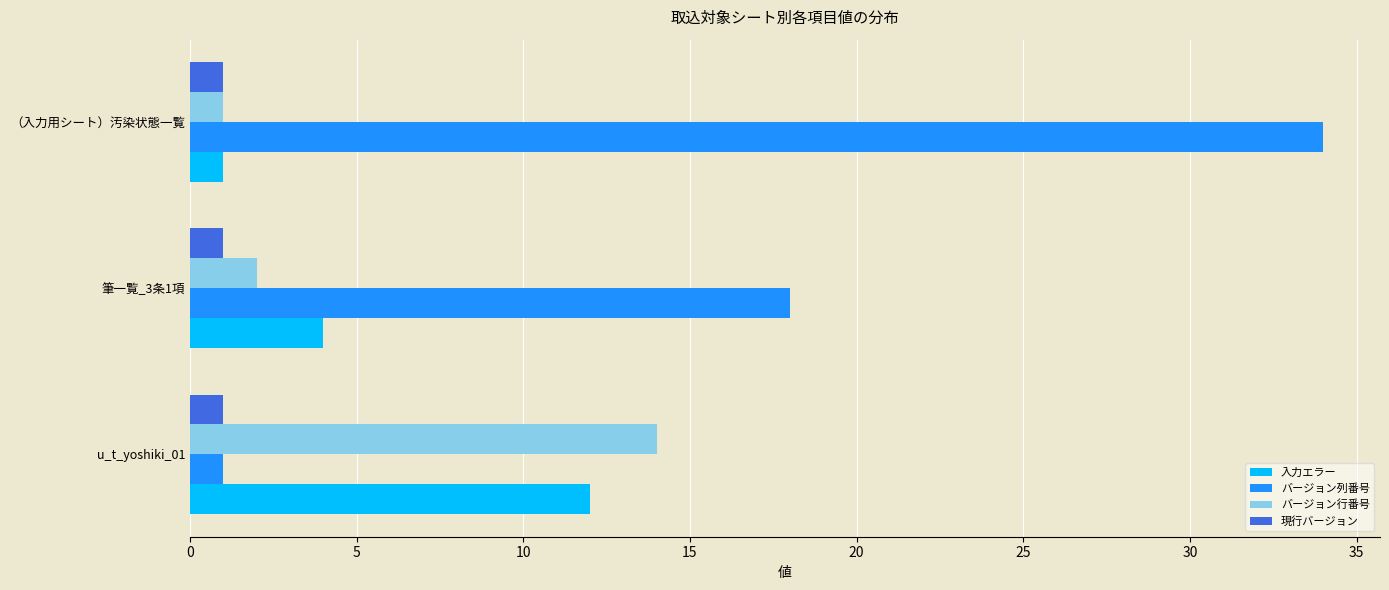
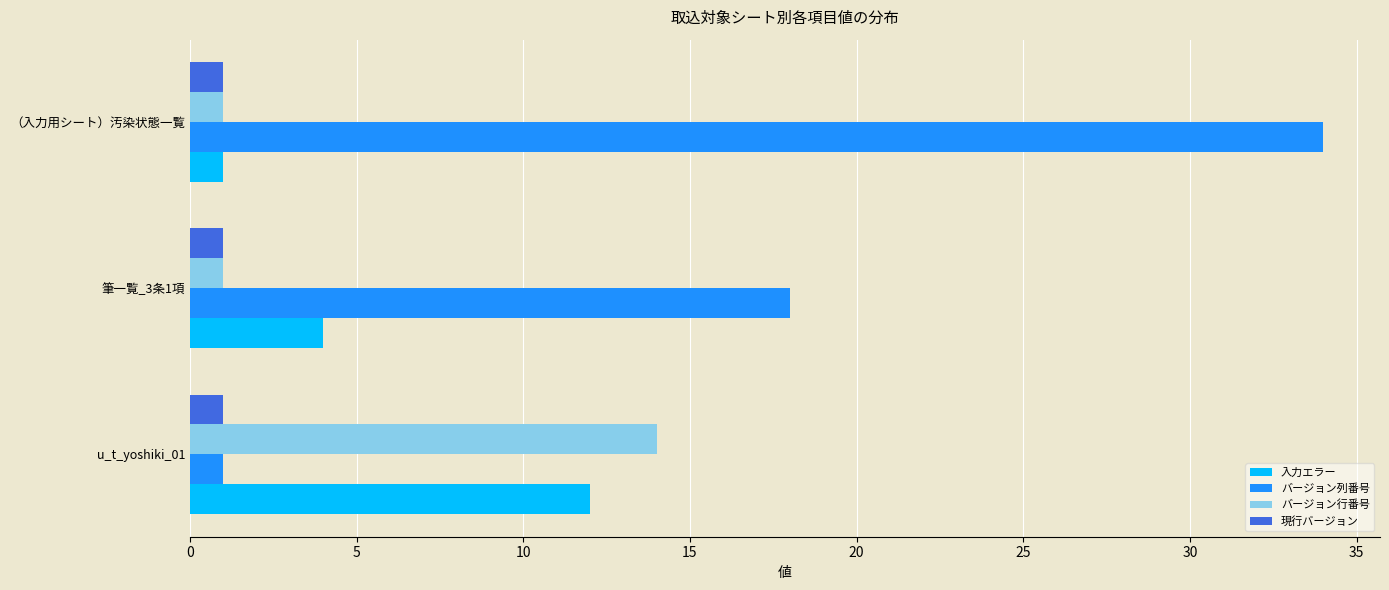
  {
    "バージョン行番号": {
      "（入力用シート）汚染状態一覧": 1,
-     "筆一覧_3条1項": 2,
+     "筆一覧_3条1項": 1,
      "u_t_yoshiki_01": 14
    },
    "現行バージョン": {
      "（入力用シート）汚染状態一覧": 1,
      "筆一覧_3条1項": 1,
      "u_t_yoshiki_01": 1
    }
  }
